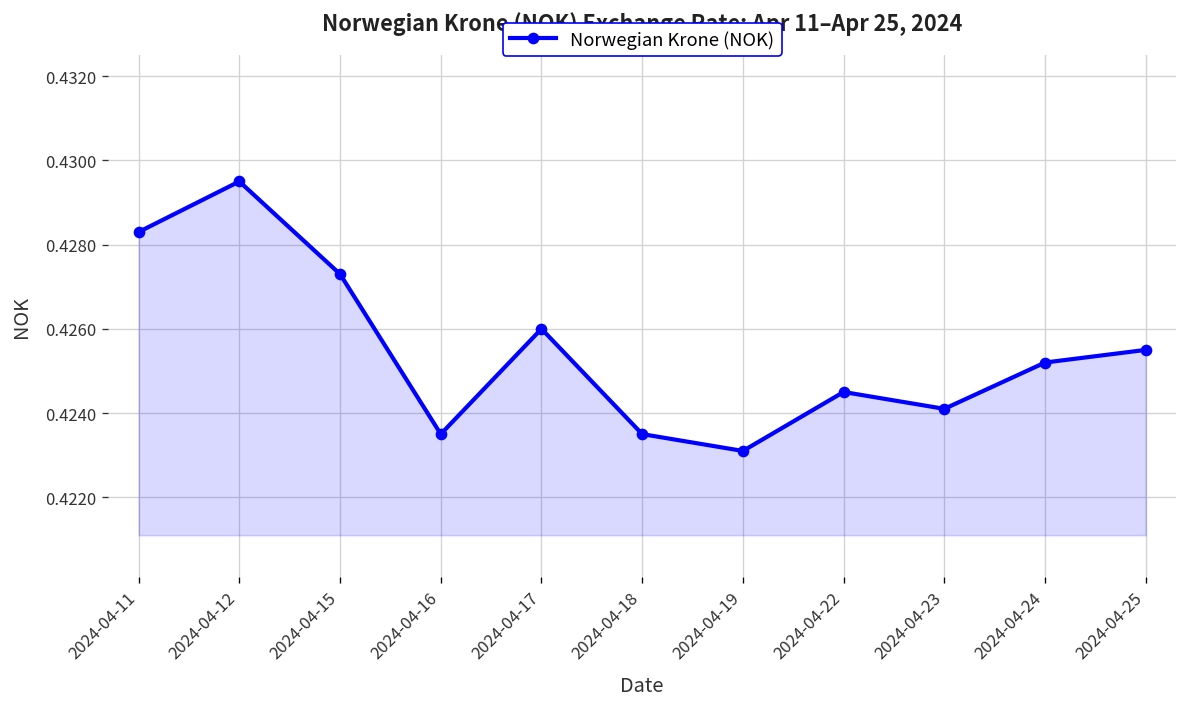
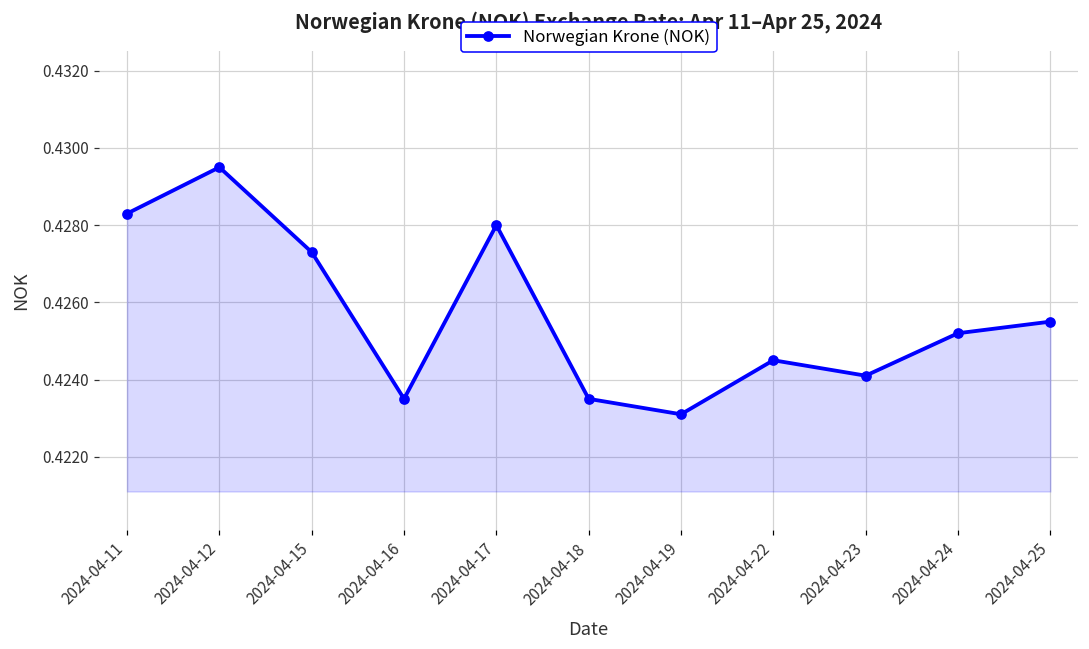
  {
    "2024-04-11": 0.4283,
    "2024-04-12": 0.4295,
    "2024-04-15": 0.4273,
    "2024-04-16": 0.4235,
-   "2024-04-17": 0.426,
+   "2024-04-17": 0.428,
    "2024-04-18": 0.4235,
    "2024-04-19": 0.4231,
    "2024-04-22": 0.4245,
    "2024-04-23": 0.4241,
    "2024-04-24": 0.4252,
    "2024-04-25": 0.4255
  }
